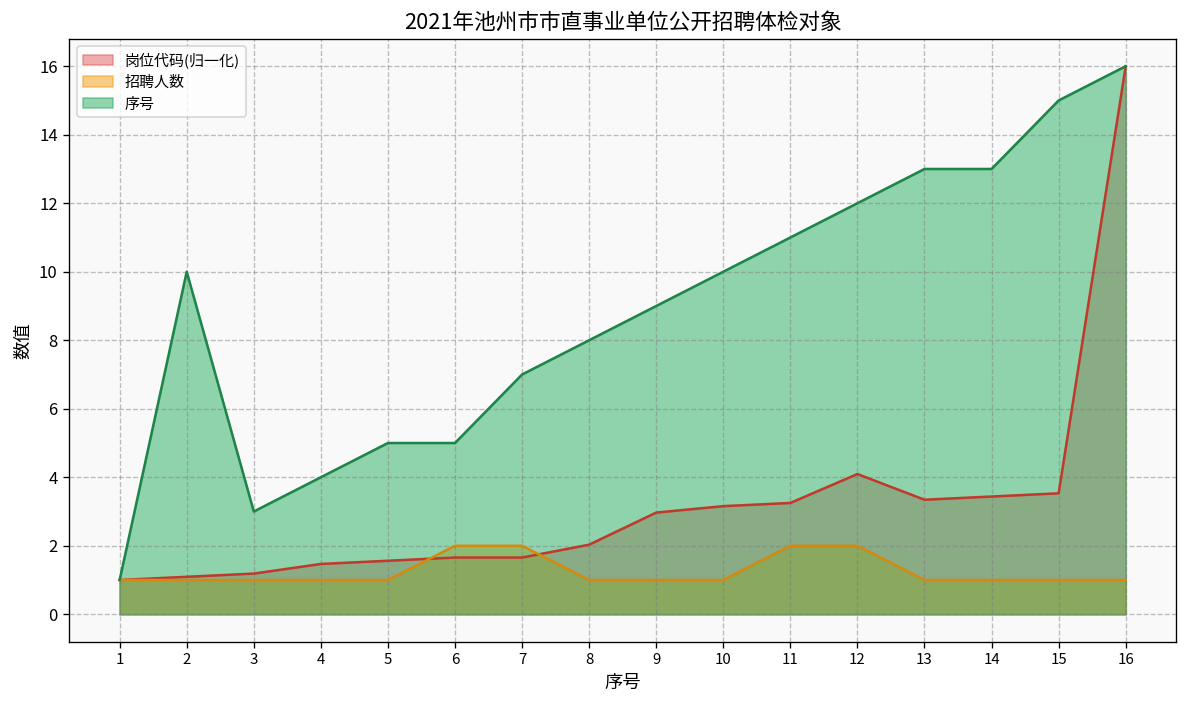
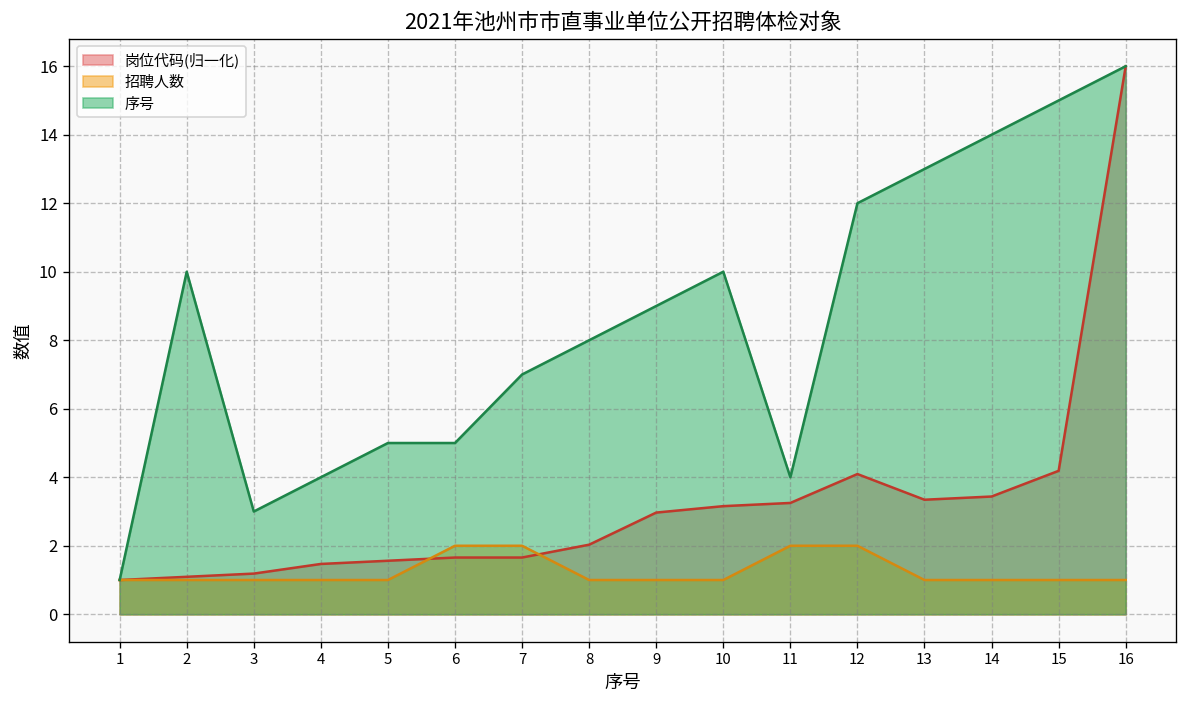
  {
    "岗位代码(归一化)": {
      "2": 1.1,
      "3": 1.2,
      "4": 1.5,
      "5": 1.6,
      "6": 1.7,
      "7": 1.7,
      "8": 2.0,
      "9": 3.0,
      "10": 3.2,
      "11": 3.3,
      "12": 4.1,
      "13": 3.3,
      "14": 3.4,
-     "15": 3.5
+     "15": 4.2
    },
    "招聘人数": {
      "2": 1.0,
      "3": 1.0,
      "4": 1.0,
      "5": 1.0,
      "6": 2.0,
      "7": 2.0,
      "8": 1.0,
      "9": 1.0,
      "10": 1.0,
      "11": 2.0,
      "12": 2.0,
      "13": 1.0,
      "14": 1.0,
      "15": 1.0,
      "16": 1.0
    },
    "序号": {
      "2": 10,
      "3": 3,
      "4": 4,
      "5": 5,
      "6": 5,
      "7": 7,
      "8": 8,
      "9": 9,
      "10": 10,
-     "11": 11,
+     "11": 4,
      "12": 12,
      "13": 13,
-     "14": 13,
+     "14": 14,
      "15": 15
    }
  }
